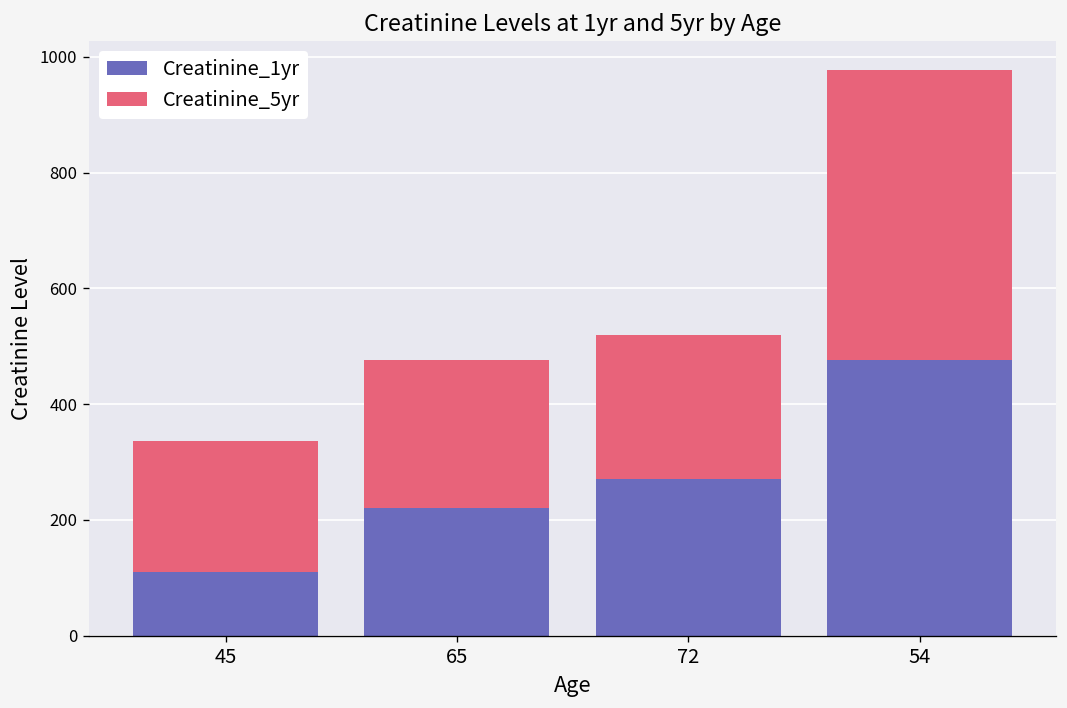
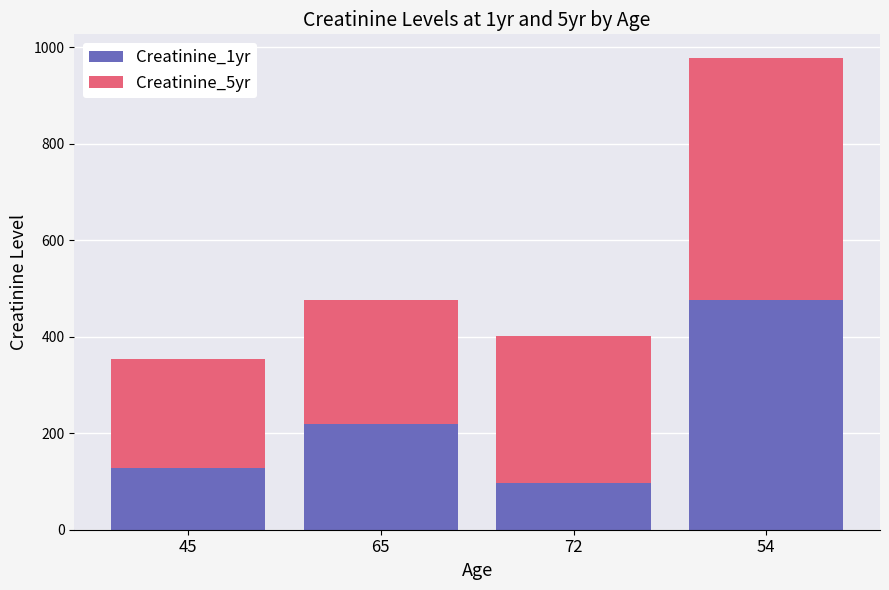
  {
    "Creatinine_1yr": {
-     "45": 110,
+     "45": 130,
      "65": 220,
-     "72": 270,
+     "72": 100,
      "54": 480
    },
    "Creatinine_5yr": {
      "45": 230,
      "65": 260,
-     "72": 250,
+     "72": 310,
      "54": 500
    }
  }
